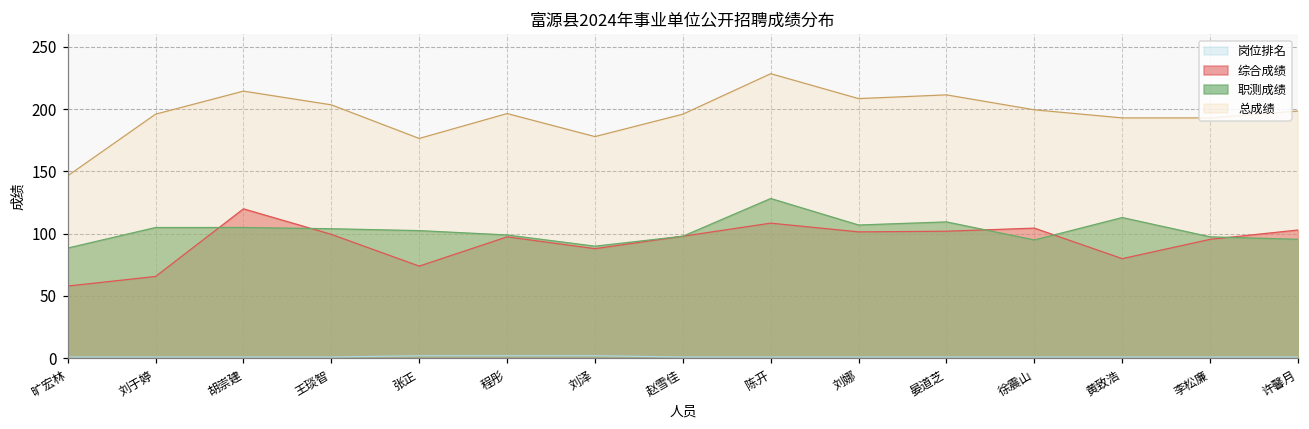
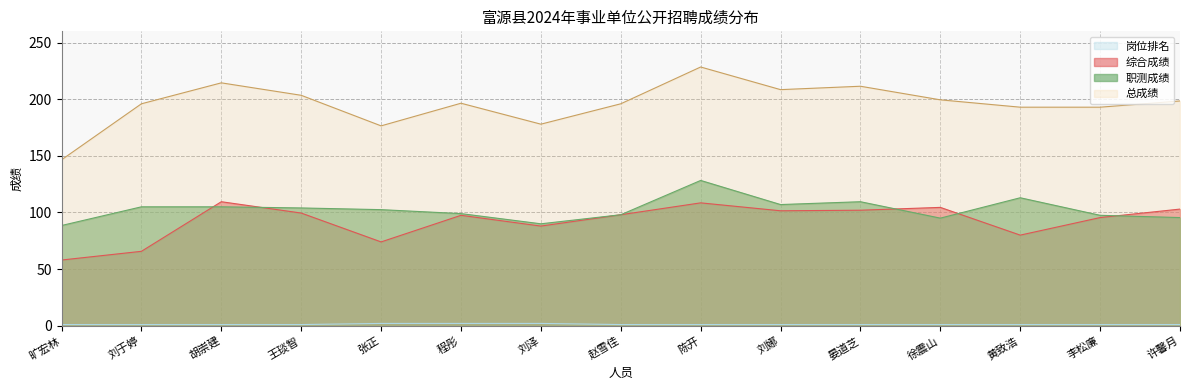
  {
    "综合成绩": {
      "旷宏林": 58,
      "刘于婷": 66,
-     "胡崇建": 120,
+     "胡崇建": 110,
      "王琰智": 100,
      "张正": 74,
      "陈开": 109,
      "刘娜": 102,
      "晏道芝": 102,
      "徐震山": 105,
      "黄致浩": 80,
      "许馨月": 103
    },
    "职测成绩": {
      "旷宏林": 89,
      "刘于婷": 105,
      "胡崇建": 105,
      "王琰智": 104,
      "张正": 103,
      "陈开": 128,
      "刘娜": 107,
      "晏道芝": 110,
      "徐震山": 95,
      "黄致浩": 113,
      "许馨月": 96
    }
  }
